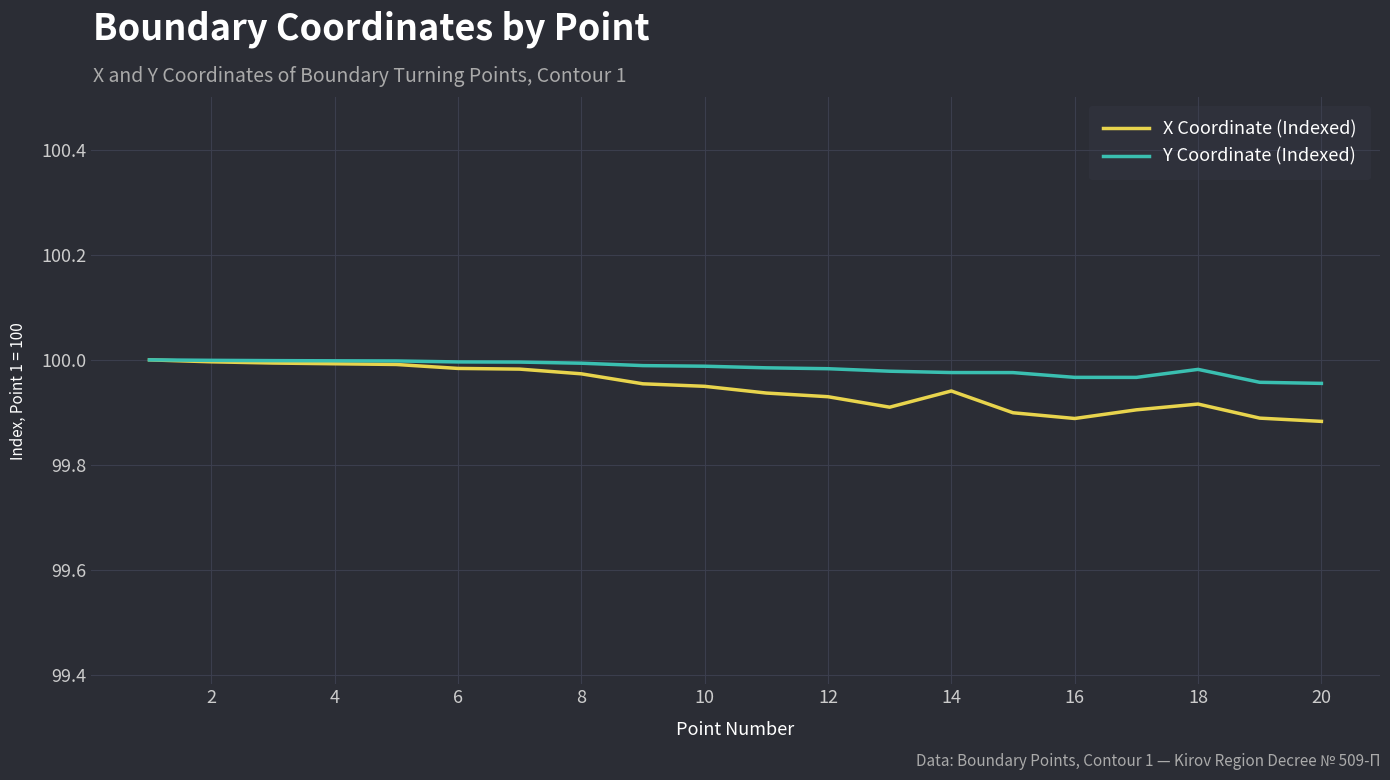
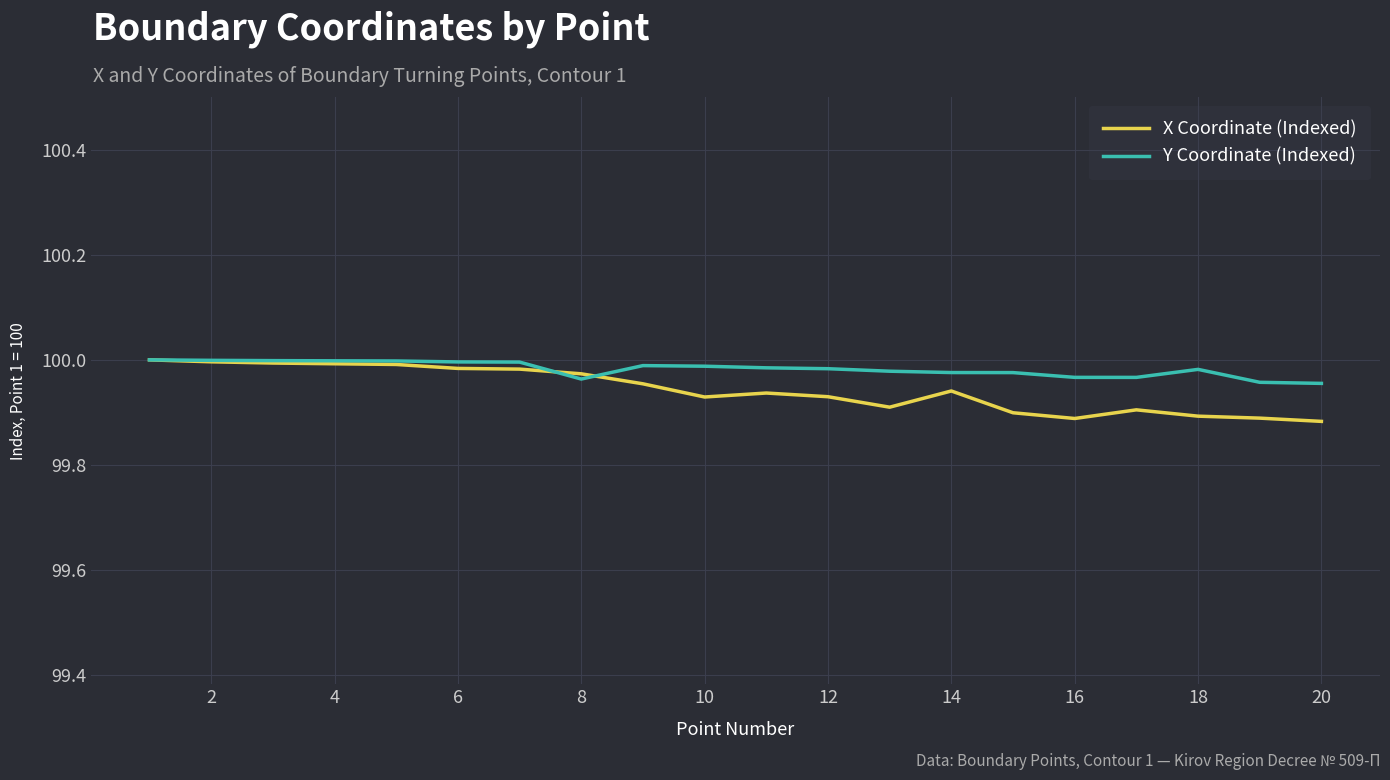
  {
    "X Coordinate (Indexed)": {
      "4": 99.99,
      "6": 99.98,
      "8": 99.97,
-     "10": 99.95,
+     "10": 99.93,
      "12": 99.93,
      "14": 99.94,
      "16": 99.89,
-     "18": 99.92,
+     "18": 99.89,
      "20": 99.88
    },
    "Y Coordinate (Indexed)": {
      "4": 100.00,
      "6": 100.00,
-     "8": 99.99,
+     "8": 99.96,
      "10": 99.99,
      "12": 99.98,
      "14": 99.98,
      "16": 99.97,
      "18": 99.98,
      "20": 99.96
    }
  }
